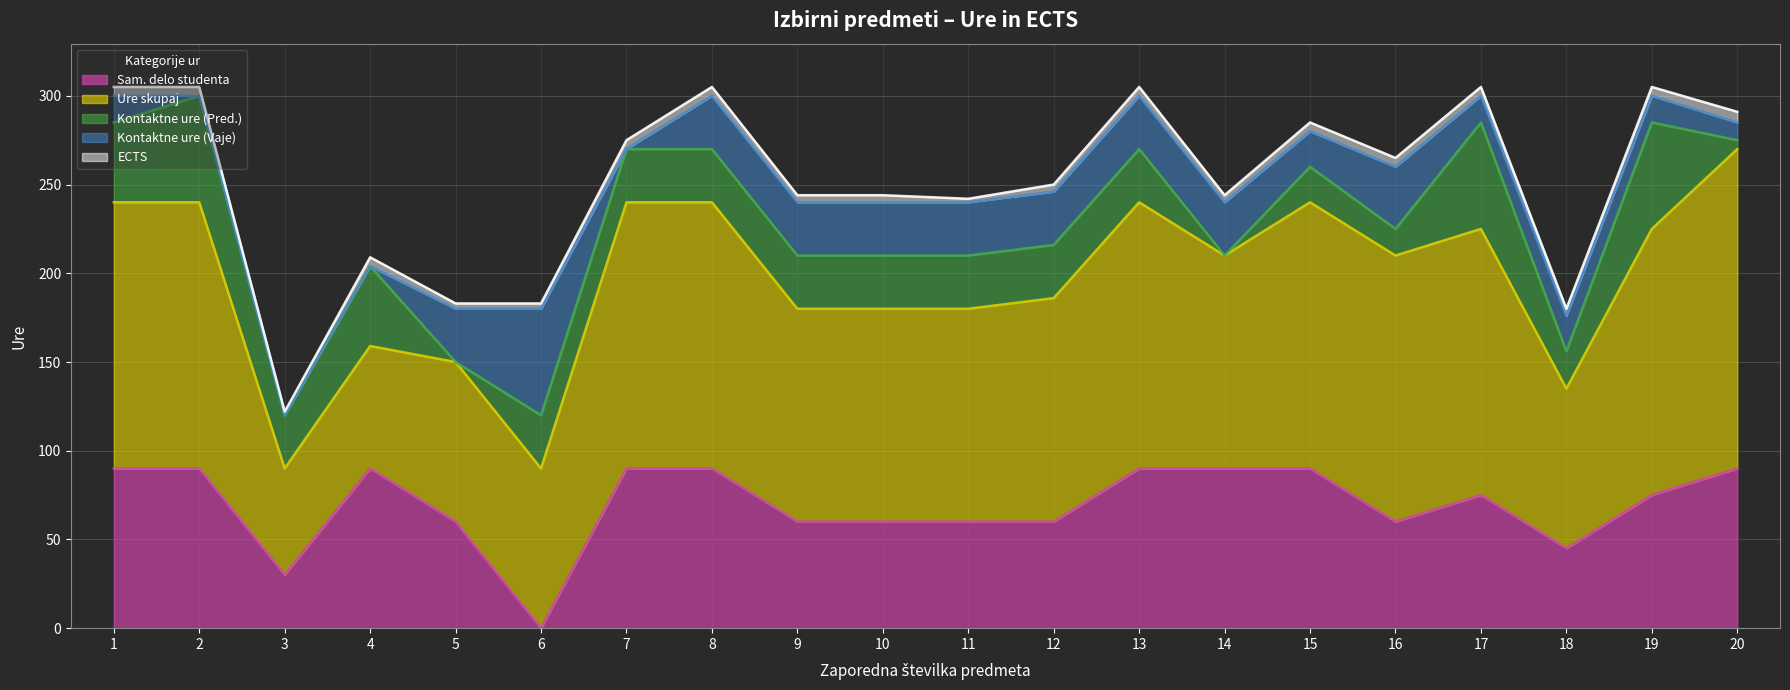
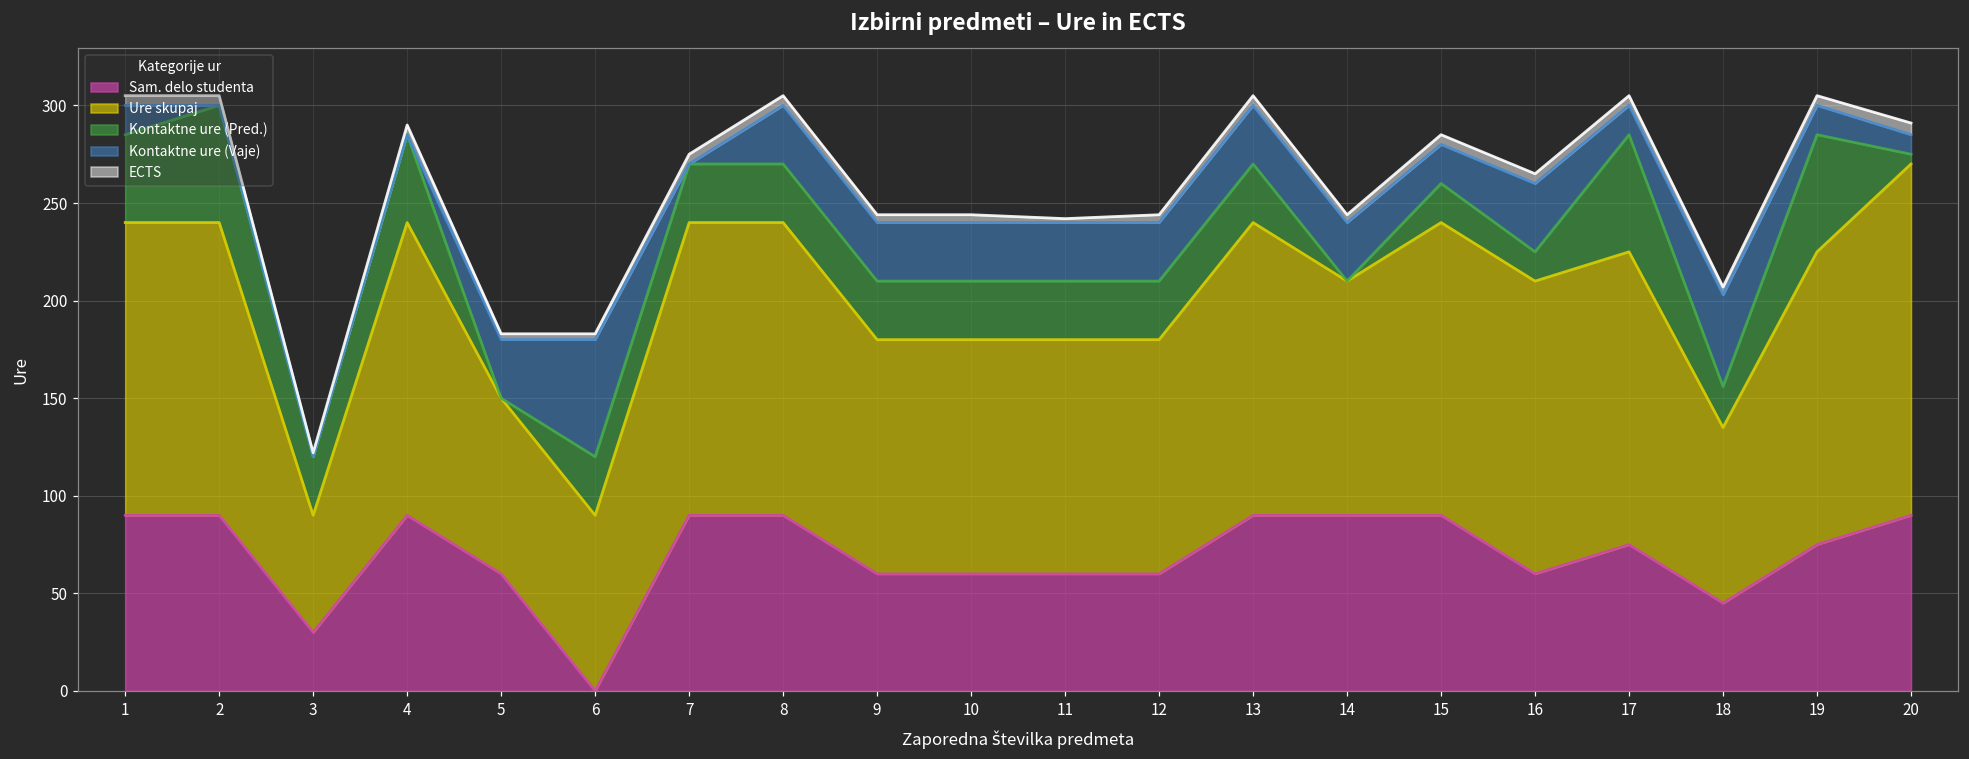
  {
    "Sam. delo studenta": {
      "1": 90,
      "2": 90,
      "3": 30,
      "4": 90,
      "5": 60,
      "6": 0,
      "7": 90,
      "8": 90,
      "9": 60,
      "10": 60,
      "11": 60,
      "12": 60,
      "13": 90,
      "14": 90,
      "15": 90,
      "16": 60,
      "17": 75,
      "18": 45,
      "19": 75,
      "20": 90
    },
    "Ure skupaj": {
      "1": 150,
      "2": 150,
      "3": 60,
-     "4": 69,
+     "4": 150,
      "6": 90,
      "7": 150,
      "8": 150,
      "9": 120,
      "10": 120,
      "11": 120,
-     "12": 126,
+     "12": 120,
      "13": 150,
      "15": 150,
      "16": 150,
      "17": 150,
      "18": 90,
      "19": 150,
      "20": 180
    },
    "Kontaktne ure (Pred.)": {
      "6": 30,
      "8": 30,
      "9": 30,
      "10": 30,
      "11": 30,
      "12": 30,
      "13": 30,
      "15": 20,
      "16": 15,
      "17": 60,
      "18": 21,
      "19": 60,
      "20": 5
    },
    "Kontaktne ure (Vaje)": {
      "5": 30,
      "6": 60,
      "8": 30,
      "9": 30,
      "10": 30,
      "11": 30,
      "12": 30,
      "13": 30,
      "14": 30,
      "15": 20,
      "16": 35,
      "17": 15,
-     "18": 20,
+     "18": 47,
      "19": 15,
      "20": 10
    },
    "ECTS": {
      "3": 2,
      "4": 5,
      "5": 3,
      "6": 3,
      "7": 5,
      "8": 5,
      "9": 4,
      "10": 4,
      "11": 2,
      "12": 4,
      "13": 5,
      "14": 4,
      "15": 5,
      "16": 5,
      "17": 5,
      "18": 4,
      "19": 5,
      "20": 6
    }
  }
